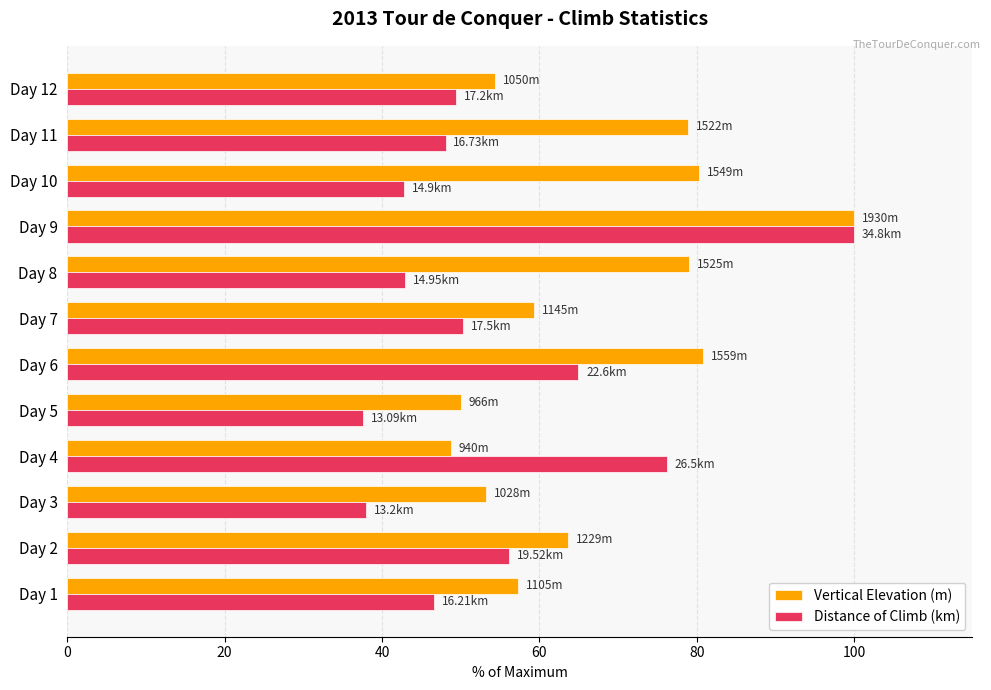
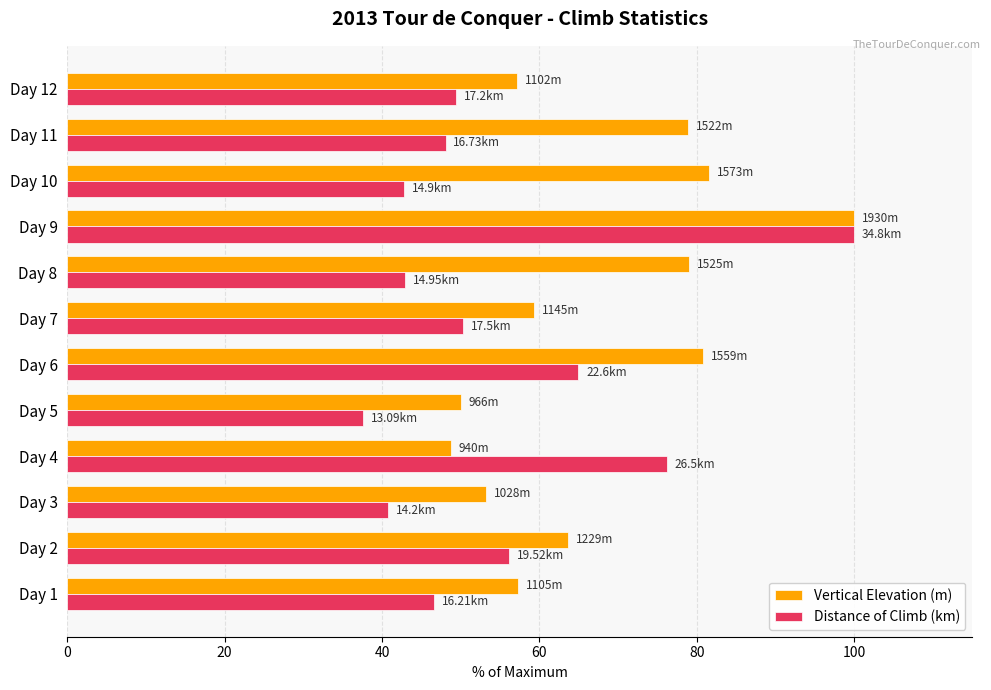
  {
    "Vertical Elevation (m)": {
-     "Day 12": "1050m",
-     "Day 10": "1549m"
+     "Day 12": "1102m",
+     "Day 10": "1573m"
    },
    "Distance of Climb (km)": {
-     "Day 3": "13.2"
+     "Day 3": "14.2"
    }
  }
